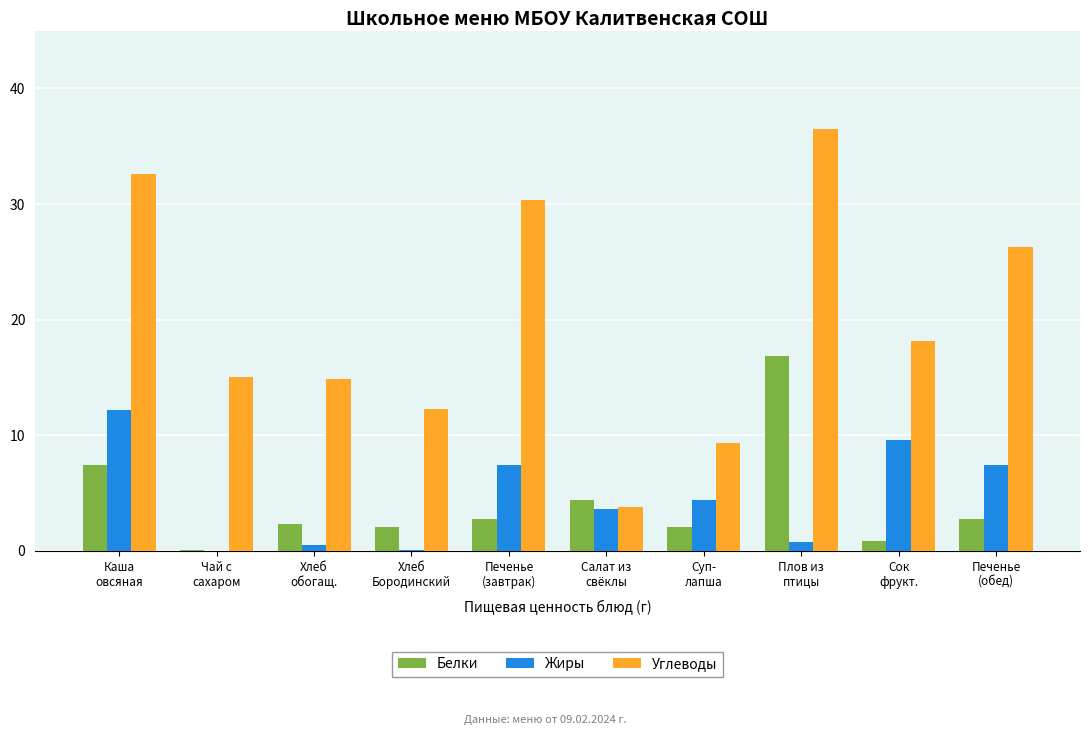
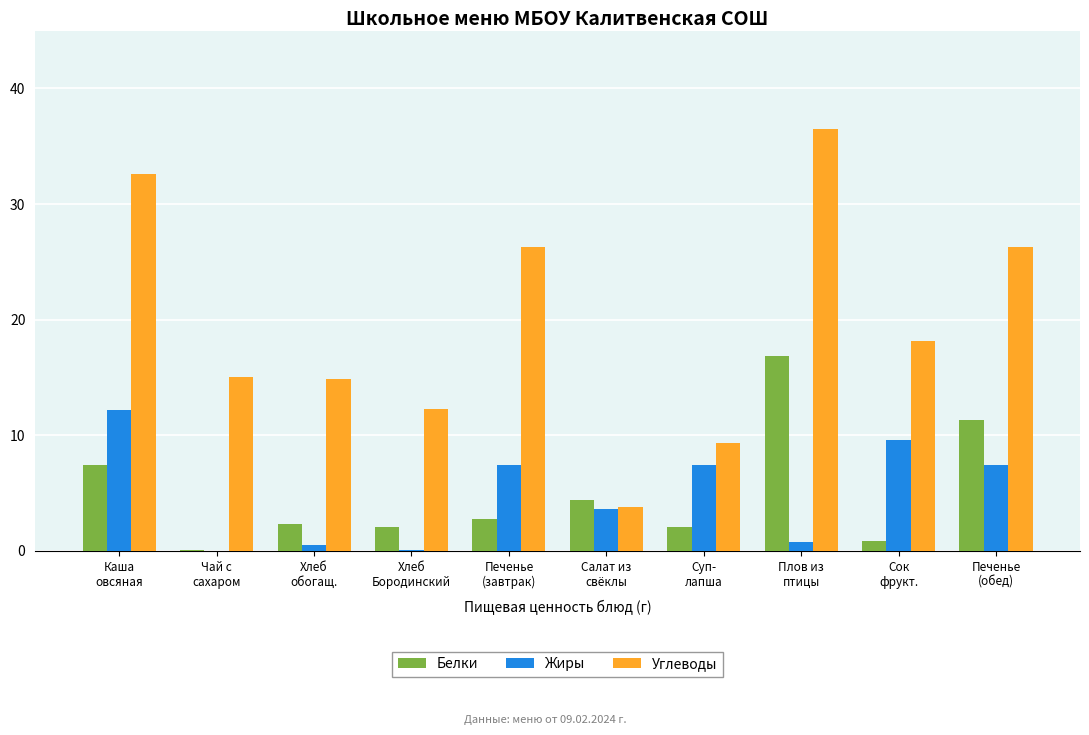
  {
    "Белки": {
      "Каша овсяная": 7.5,
      "Хлеб обогащ.": 2.4,
      "Хлеб Бородинский": 2.1,
      "Печенье (завтрак)": 2.7,
      "Салат из свёклы": 4.4,
      "Суп- лапша": 2.1,
      "Плов из птицы": 16.9,
      "Сок фрукт.": 0.9,
-     "Печенье (обед)": 2.7
+     "Печенье (обед)": 11.3
    },
    "Жиры": {
      "Каша овсяная": 12.2,
      "Хлеб обогащ.": 0.5,
      "Печенье (завтрак)": 7.4,
      "Салат из свёклы": 3.6,
-     "Суп- лапша": 4.4,
+     "Суп- лапша": 7.5,
      "Плов из птицы": 0.8,
      "Сок фрукт.": 9.6,
      "Печенье (обед)": 7.4
    },
    "Углеводы": {
      "Каша овсяная": 32.6,
      "Чай с сахаром": 15.0,
      "Хлеб обогащ.": 14.9,
      "Хлеб Бородинский": 12.3,
-     "Печенье (завтрак)": 30.4,
+     "Печенье (завтрак)": 26.3,
      "Салат из свёклы": 3.8,
      "Суп- лапша": 9.3,
      "Плов из птицы": 36.5,
      "Сок фрукт.": 18.2,
      "Печенье (обед)": 26.3
    }
  }
